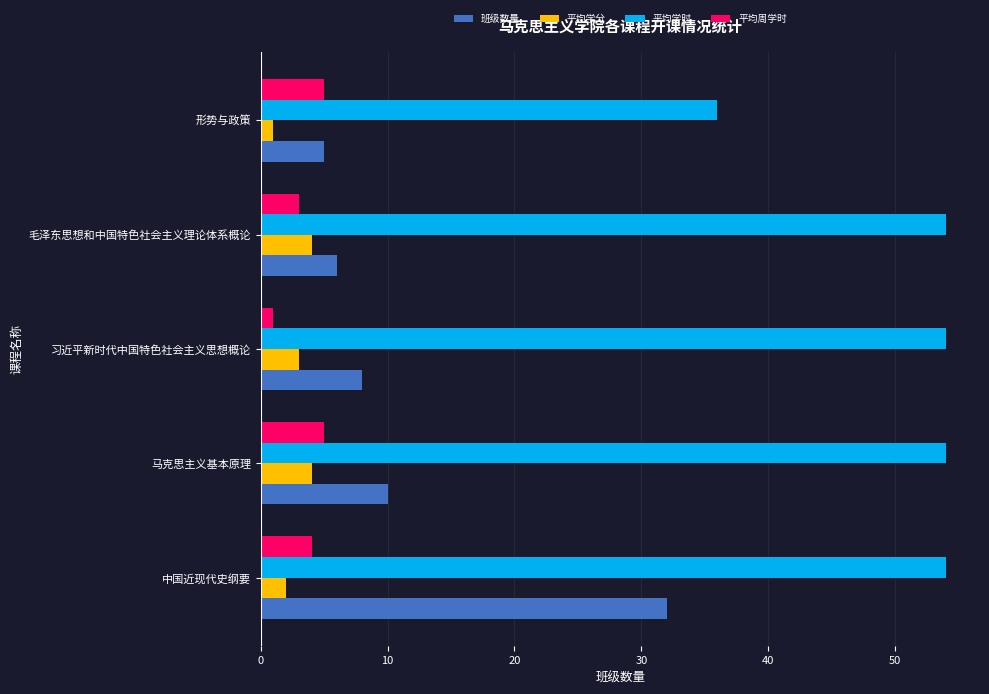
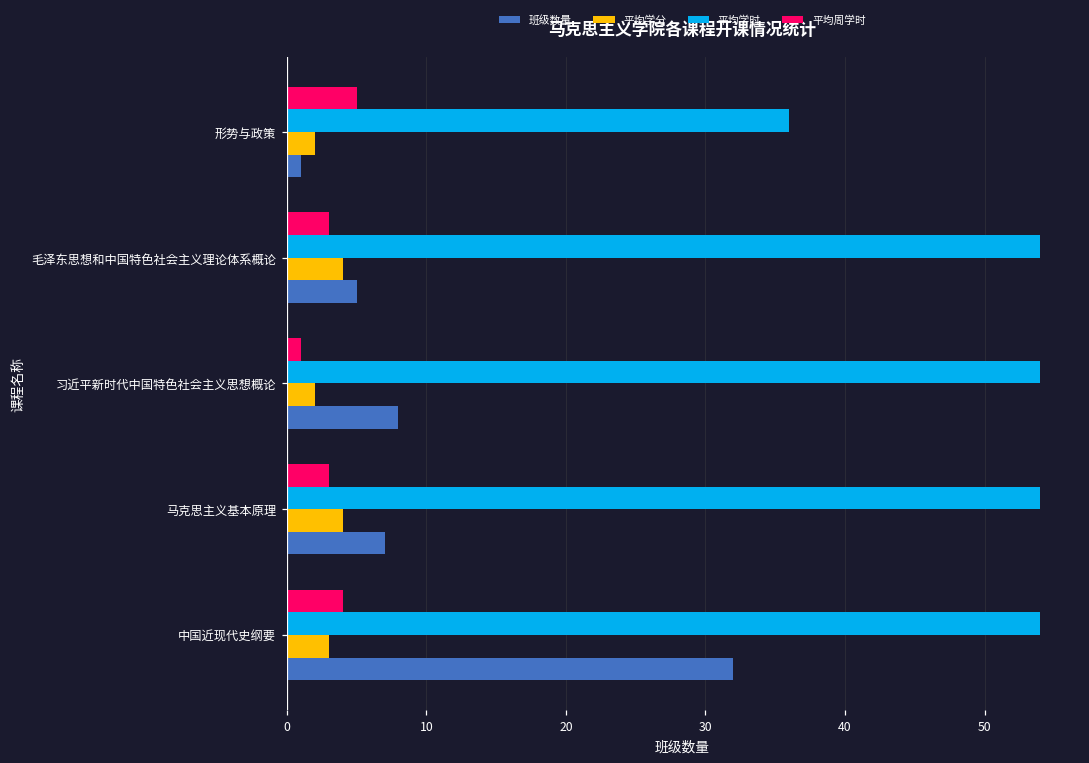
  {
    "班级数量": {
-     "形势与政策": 5,
-     "毛泽东思想和中国特色社会主义理论体系概论": 6,
+     "形势与政策": 1,
+     "毛泽东思想和中国特色社会主义理论体系概论": 5,
      "习近平新时代中国特色社会主义思想概论": 8,
-     "马克思主义基本原理": 10,
+     "马克思主义基本原理": 7,
      "中国近现代史纲要": 32
    },
    "平均学分": {
-     "形势与政策": 1,
+     "形势与政策": 2,
      "毛泽东思想和中国特色社会主义理论体系概论": 4,
-     "习近平新时代中国特色社会主义思想概论": 3,
+     "习近平新时代中国特色社会主义思想概论": 2,
      "马克思主义基本原理": 4,
-     "中国近现代史纲要": 2
+     "中国近现代史纲要": 3
    },
    "平均学时": {
      "形势与政策": 36,
      "毛泽东思想和中国特色社会主义理论体系概论": 54,
      "习近平新时代中国特色社会主义思想概论": 54,
      "马克思主义基本原理": 54,
      "中国近现代史纲要": 54
    },
    "平均周学时": {
      "形势与政策": 5,
      "毛泽东思想和中国特色社会主义理论体系概论": 3,
      "习近平新时代中国特色社会主义思想概论": 1,
-     "马克思主义基本原理": 5,
+     "马克思主义基本原理": 3,
      "中国近现代史纲要": 4
    }
  }
